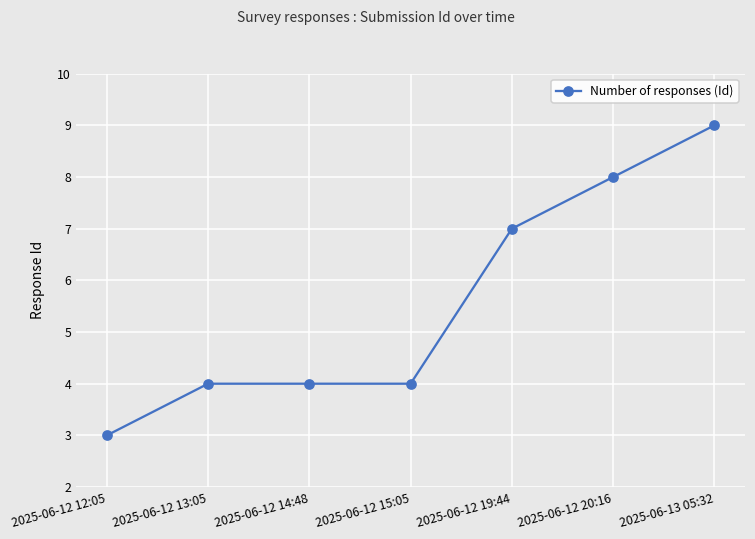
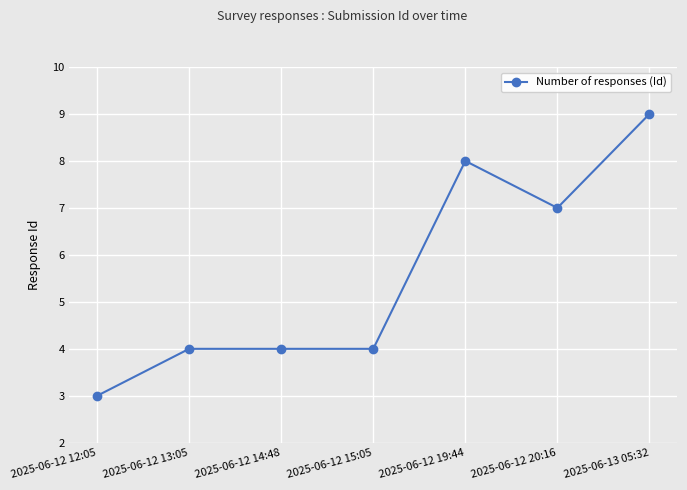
  {
    "2025-06-12 12:05": 3,
    "2025-06-12 13:05": 4,
    "2025-06-12 14:48": 4,
    "2025-06-12 15:05": 4,
-   "2025-06-12 19:44": 7,
-   "2025-06-12 20:16": 8,
+   "2025-06-12 19:44": 8,
+   "2025-06-12 20:16": 7,
    "2025-06-13 05:32": 9
  }
